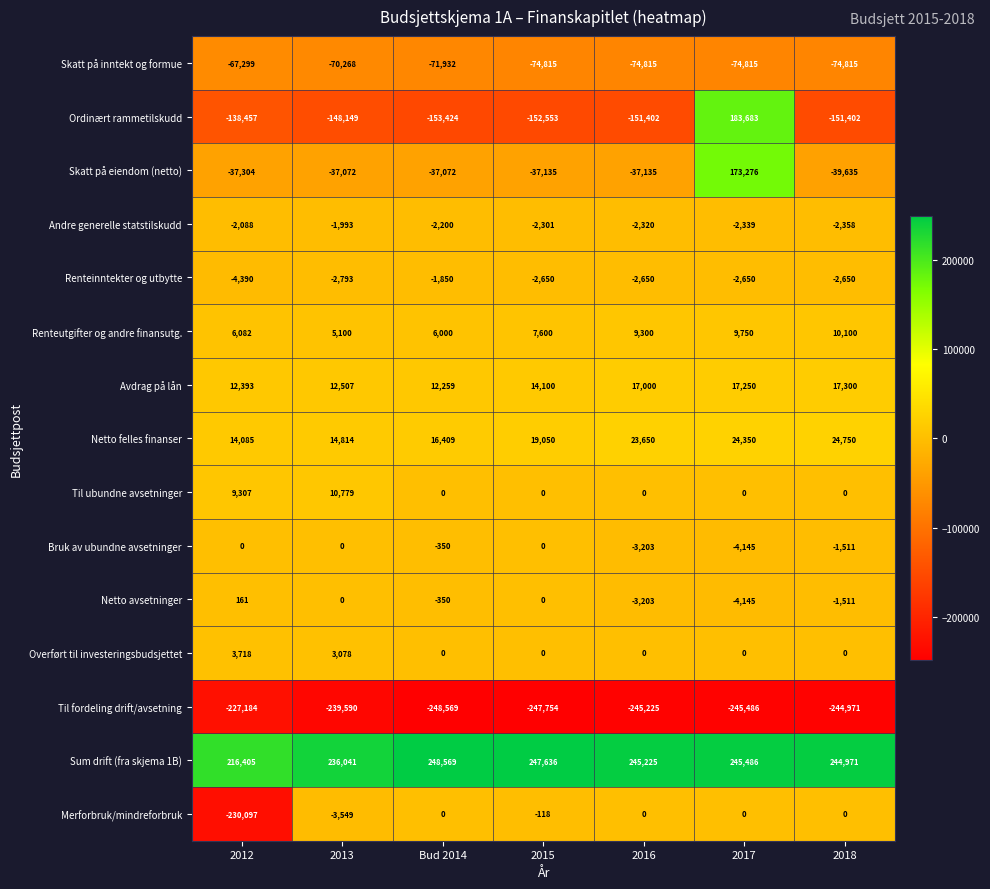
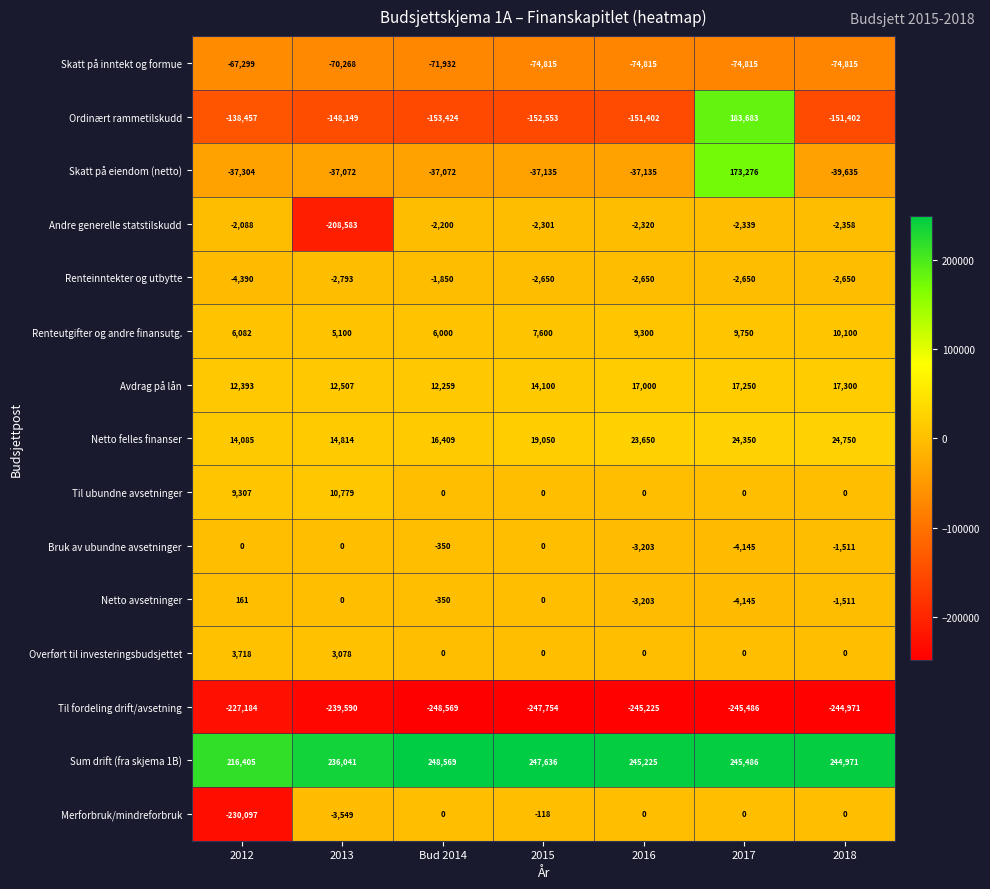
  {
    "Skatt på inntekt og formue": {
      "2012": "-67,299",
      "2013": "-70,268",
      "Bud 2014": "-71,932",
      "2015": "-74,815",
      "2016": "-74,815",
      "2017": "-74,815",
      "2018": "-74,815"
    },
    "Ordinært rammetilskudd": {
      "2012": "-138,457",
      "2013": "-148,149",
      "Bud 2014": "-153,424",
      "2015": "-152,553",
      "2016": "-151,402",
      "2017": "183,683",
      "2018": "-151,402"
    },
    "Skatt på eiendom (netto)": {
      "2012": "-37,304",
      "2013": "-37,072",
      "Bud 2014": "-37,072",
      "2015": "-37,135",
      "2016": "-37,135",
      "2017": "173,276",
      "2018": "-39,635"
    },
    "Andre generelle statstilskudd": {
      "2012": "-2,088",
-     "2013": "-1,993",
+     "2013": "-208,583",
      "Bud 2014": "-2,200",
      "2015": "-2,301",
      "2016": "-2,320",
      "2017": "-2,339",
      "2018": "-2,358"
    },
    "Renteinntekter og utbytte": {
      "2012": "-4,390",
      "2013": "-2,793",
      "Bud 2014": "-1,850",
      "2015": "-2,650",
      "2016": "-2,650",
      "2017": "-2,650",
      "2018": "-2,650"
    },
    "Renteutgifter og andre finansutg.": {
      "2012": "6,082",
      "2013": "5,100",
      "Bud 2014": "6,000",
      "2015": "7,600",
      "2016": "9,300",
      "2017": "9,750",
      "2018": "10,100"
    },
    "Avdrag på lån": {
      "2012": "12,393",
      "2013": "12,507",
      "Bud 2014": "12,259",
      "2015": "14,100",
      "2016": "17,000",
      "2017": "17,250",
      "2018": "17,300"
    },
    "Netto felles finanser": {
      "2012": "14,085",
      "2013": "14,814",
      "Bud 2014": "16,409",
      "2015": "19,050",
      "2016": "23,650",
      "2017": "24,350",
      "2018": "24,750"
    },
    "Til ubundne avsetninger": {
      "2012": "9,307",
      "2013": "10,779",
      "Bud 2014": "0",
      "2015": "0",
      "2016": "0",
      "2017": "0",
      "2018": "0"
    },
    "Bruk av ubundne avsetninger": {
      "2012": "0",
      "2013": "0",
      "Bud 2014": "-350",
      "2015": "0",
      "2016": "-3,203",
      "2017": "-4,145",
      "2018": "-1,511"
    },
    "Netto avsetninger": {
      "2012": "161",
      "2013": "0",
      "Bud 2014": "-350",
      "2015": "0",
      "2016": "-3,203",
      "2017": "-4,145",
      "2018": "-1,511"
    },
    "Overført til investeringsbudsjettet": {
      "2012": "3,718",
      "2013": "3,078",
      "Bud 2014": "0",
      "2015": "0",
      "2016": "0",
      "2017": "0",
      "2018": "0"
    },
    "Til fordeling drift/avsetning": {
      "2012": "-227,184",
      "2013": "-239,590",
      "Bud 2014": "-248,569",
      "2015": "-247,754",
      "2016": "-245,225",
      "2017": "-245,486",
      "2018": "-244,971"
    },
    "Sum drift (fra skjema 1B)": {
      "2012": "216,405",
      "2013": "236,041",
      "Bud 2014": "248,569",
      "2015": "247,636",
      "2016": "245,225",
      "2017": "245,486",
      "2018": "244,971"
    },
    "Merforbruk/mindreforbruk": {
      "2012": "-230,097",
      "2013": "-3,549",
      "Bud 2014": "0",
      "2015": "-118",
      "2016": "0",
      "2017": "0",
      "2018": "0"
    }
  }
